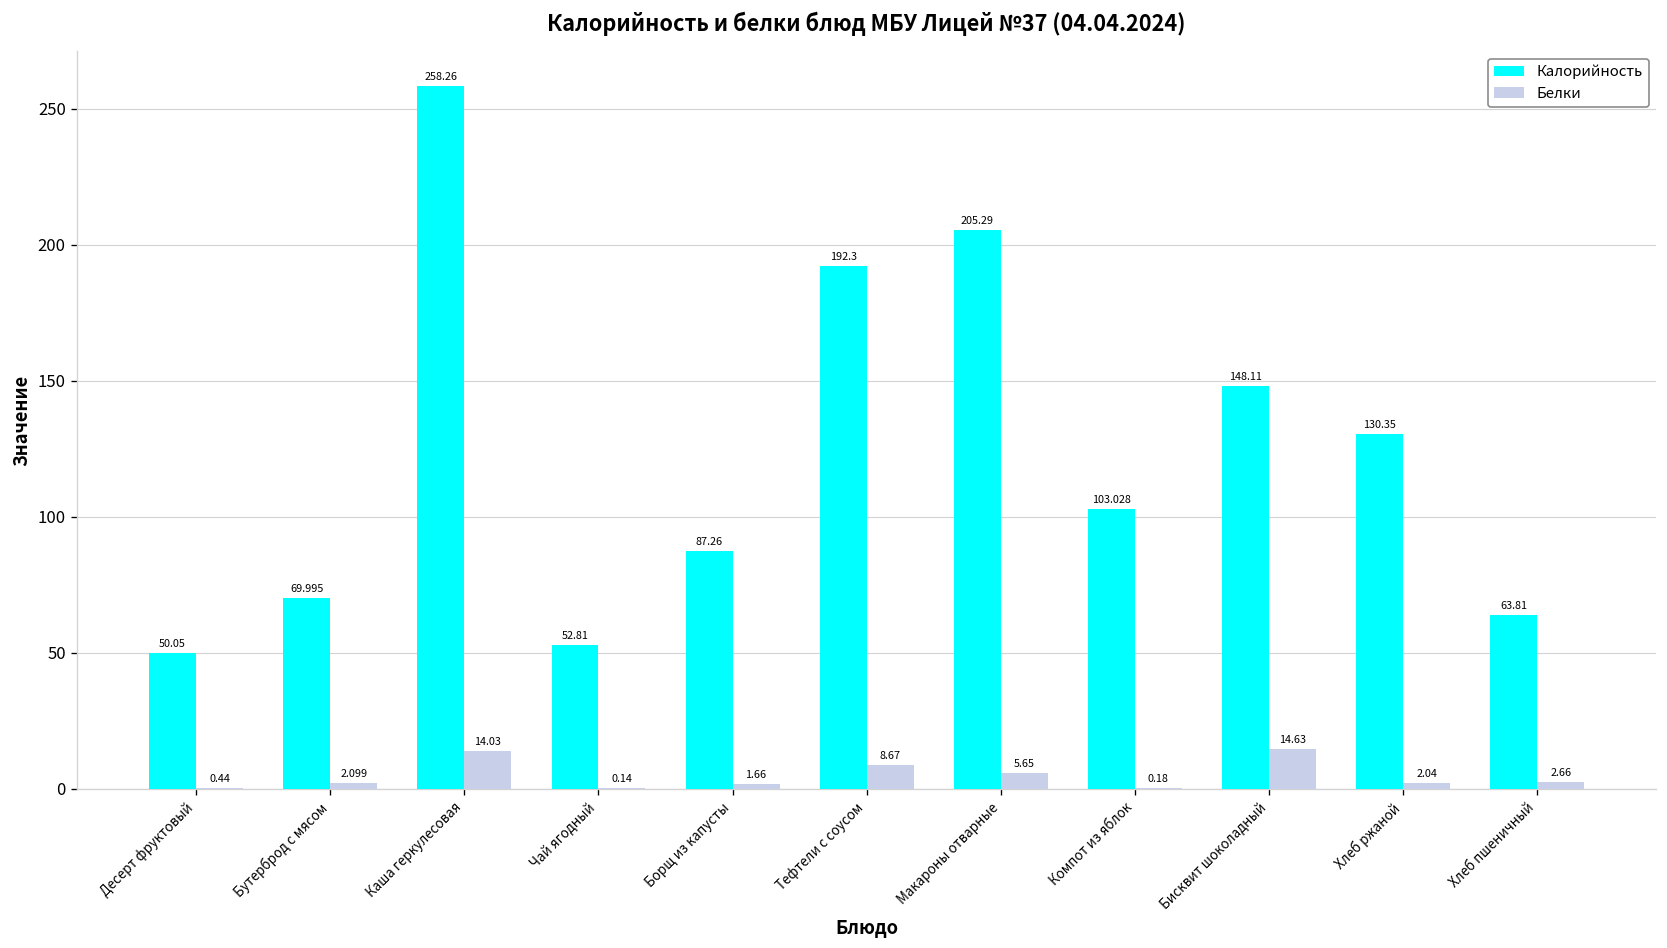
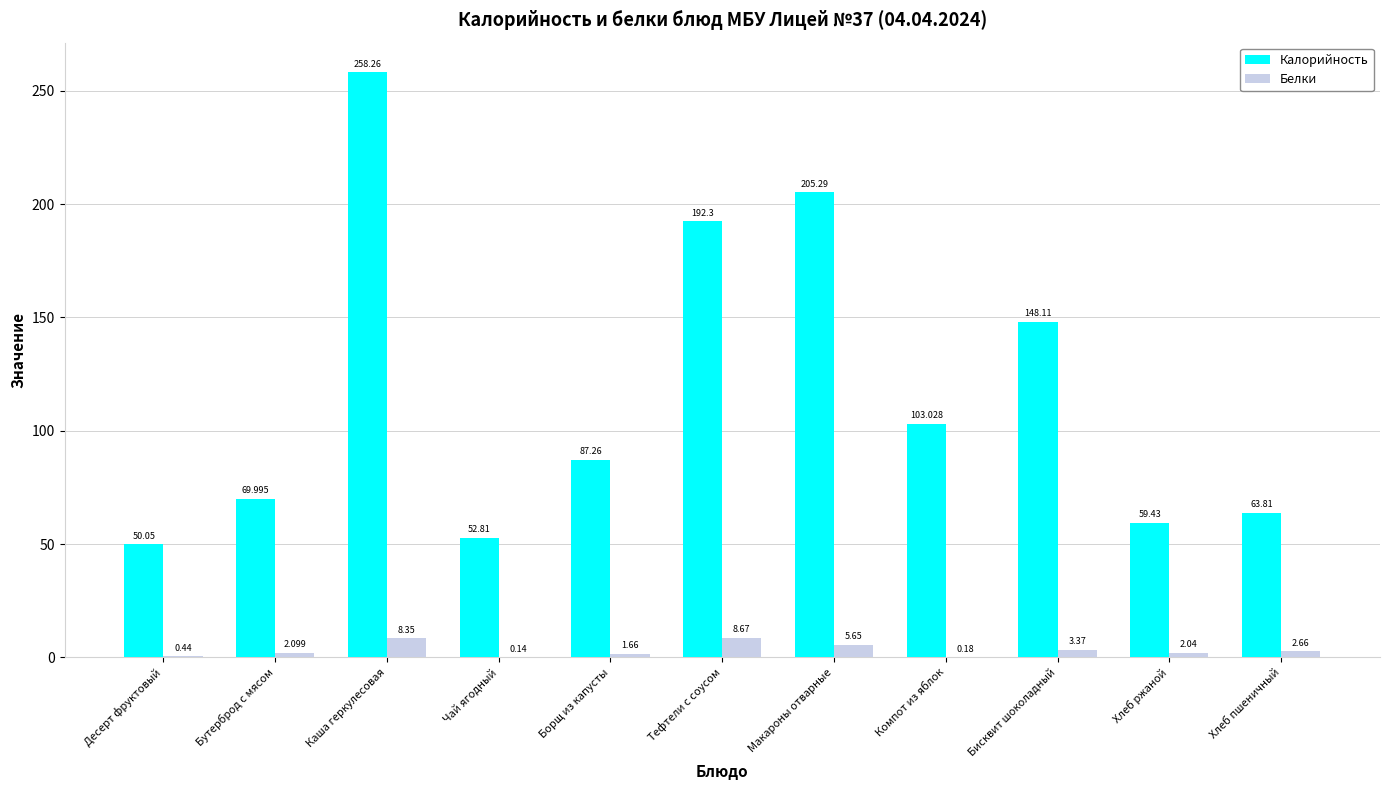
  {
    "Калорийность": {
      "Десерт фруктовый": 50.05,
      "Бутерброд с мясом": 69.995,
      "Каша геркулесовая": 258.26,
      "Чай ягодный": 52.81,
      "Борщ из капусты": 87.26,
      "Тефтели с соусом": 192.3,
      "Макароны отварные": 205.29,
      "Компот из яблок": 103.028,
      "Бисквит шоколадный": 148.11,
-     "Хлеб ржаной": 130.35,
+     "Хлеб ржаной": 59.43,
      "Хлеб пшеничный": 63.81
    },
    "Белки": {
      "Десерт фруктовый": 0.44,
      "Бутерброд с мясом": 2.099,
-     "Каша геркулесовая": 14.03,
+     "Каша геркулесовая": 8.35,
      "Чай ягодный": 0.14,
      "Борщ из капусты": 1.66,
      "Тефтели с соусом": 8.67,
      "Макароны отварные": 5.65,
      "Компот из яблок": 0.18,
-     "Бисквит шоколадный": 14.63,
+     "Бисквит шоколадный": 3.37,
      "Хлеб ржаной": 2.04,
      "Хлеб пшеничный": 2.66
    }
  }
